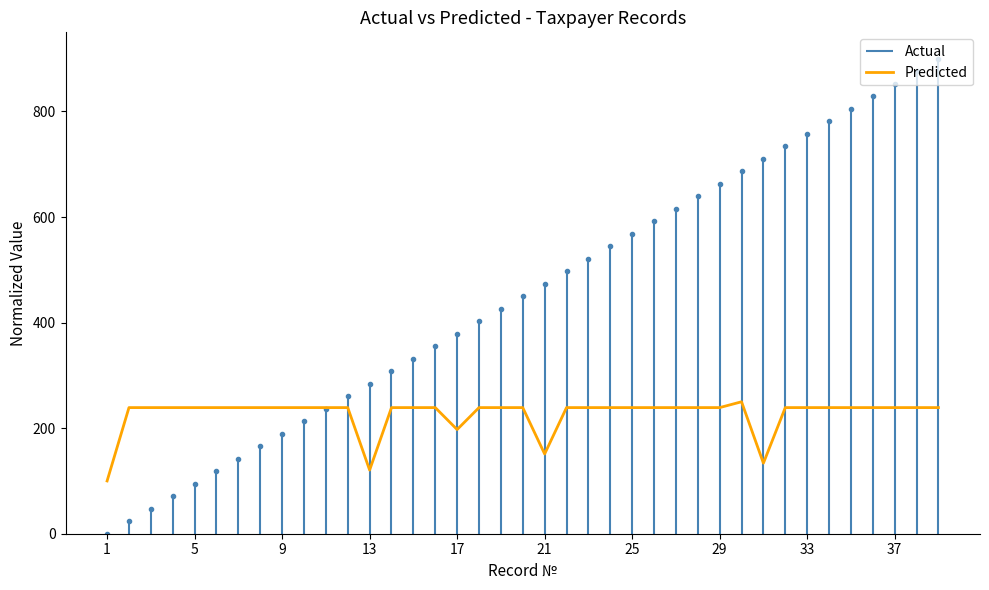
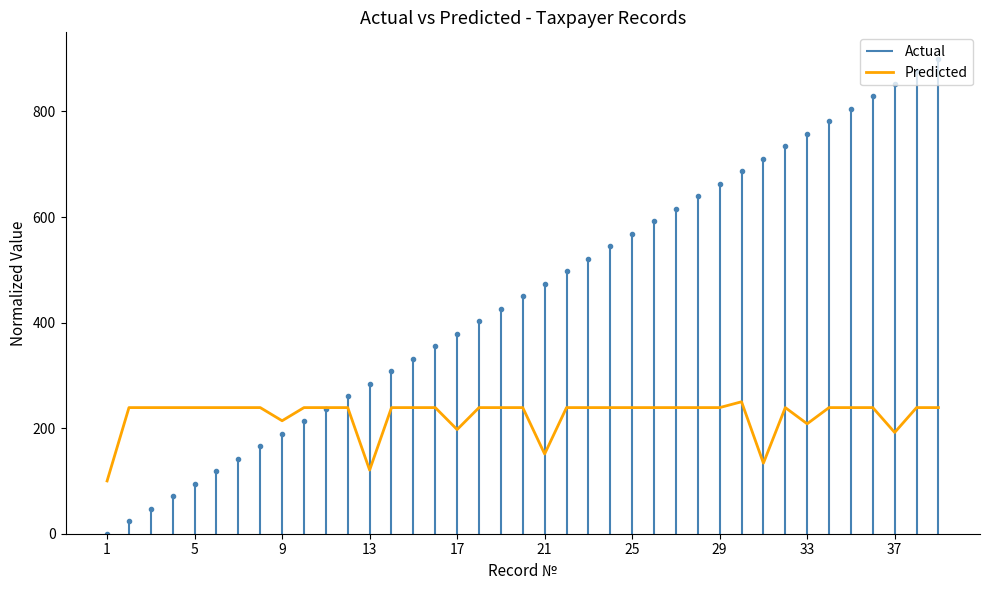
  {
    "Predicted": {
      "1": 100,
      "5": 240,
-     "9": 240,
+     "9": 210,
      "13": 120,
      "17": 200,
      "21": 150,
      "25": 240,
      "29": 240,
-     "33": 240,
-     "37": 240
+     "33": 210,
+     "37": 190
    }
  }
